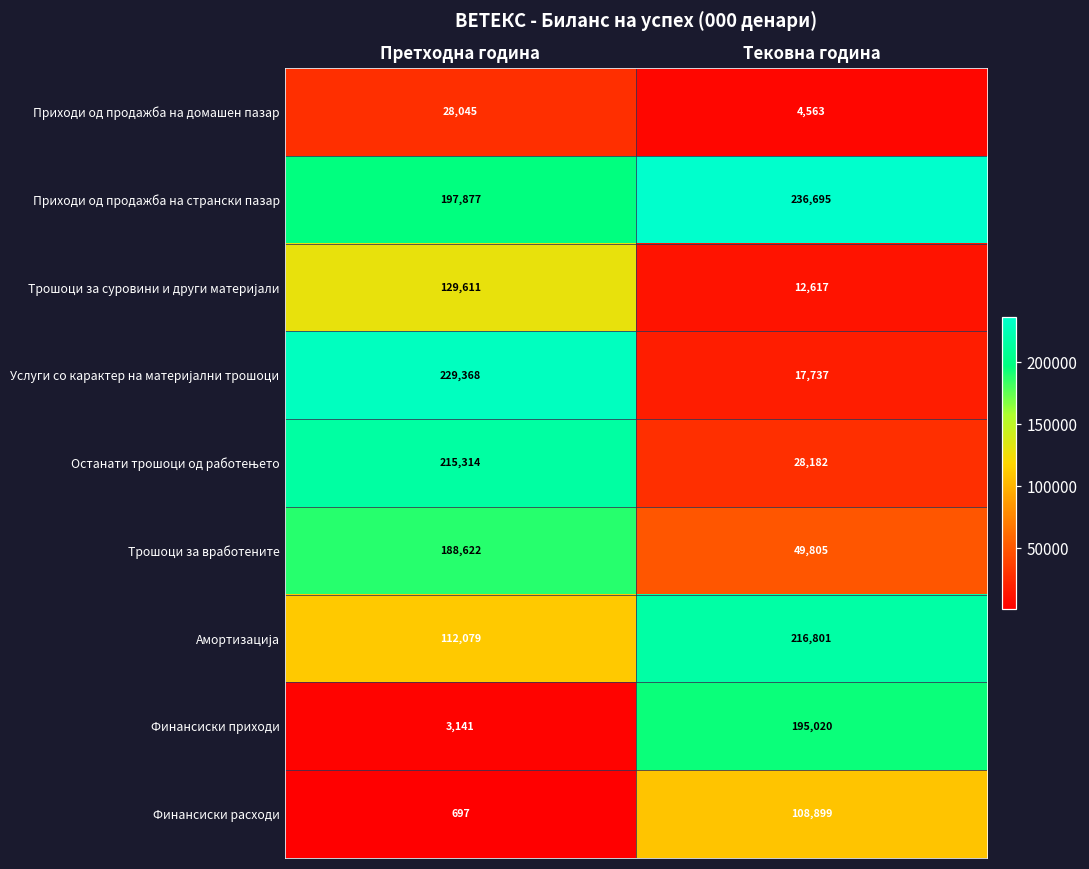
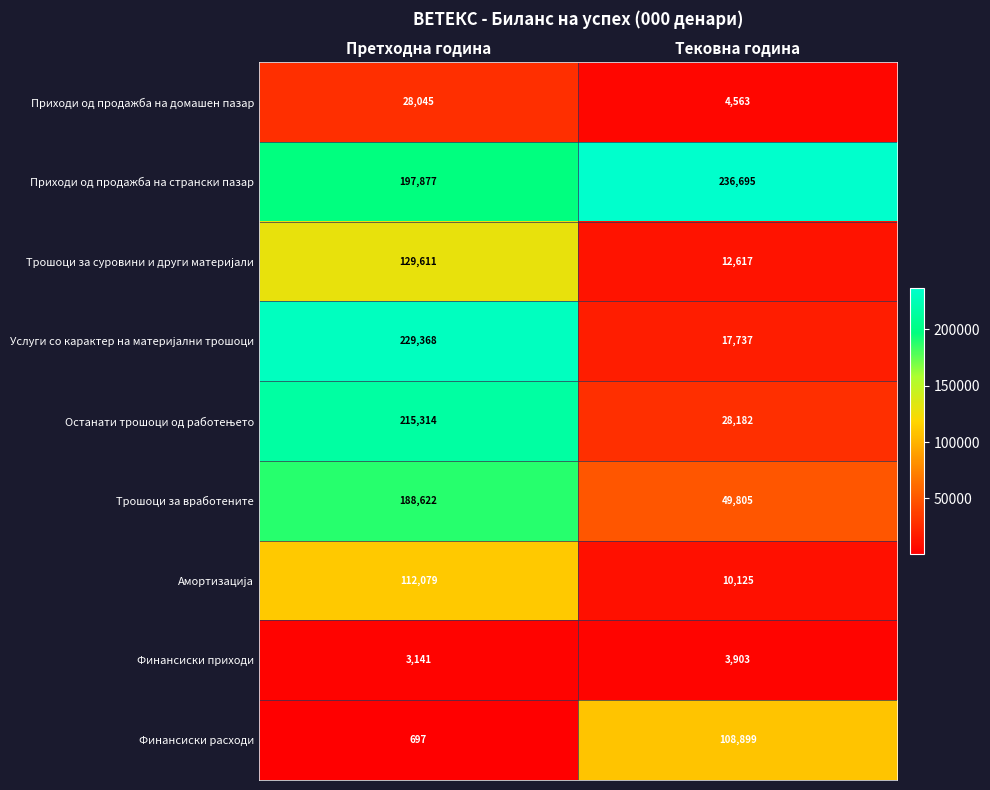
  {
    "Приходи од продажба на домашен пазар": {
      "Претходна година": "28,045",
      "Тековна година": "4,563"
    },
    "Приходи од продажба на странски пазар": {
      "Претходна година": "197,877",
      "Тековна година": "236,695"
    },
    "Трошоци за суровини и други материјали": {
      "Претходна година": "129,611",
      "Тековна година": "12,617"
    },
    "Услуги со карактер на материјални трошоци": {
      "Претходна година": "229,368",
      "Тековна година": "17,737"
    },
    "Останати трошоци од работењето": {
      "Претходна година": "215,314",
      "Тековна година": "28,182"
    },
    "Трошоци за вработените": {
      "Претходна година": "188,622",
      "Тековна година": "49,805"
    },
    "Амортизација": {
      "Претходна година": "112,079",
-     "Тековна година": "216,801"
+     "Тековна година": "10,125"
    },
    "Финансиски приходи": {
      "Претходна година": "3,141",
-     "Тековна година": "195,020"
+     "Тековна година": "3,903"
    },
    "Финансиски расходи": {
      "Претходна година": "697",
      "Тековна година": "108,899"
    }
  }
